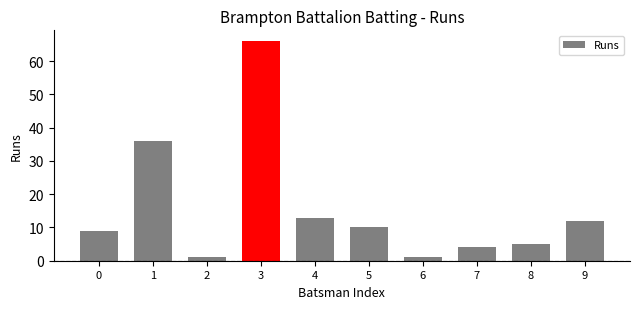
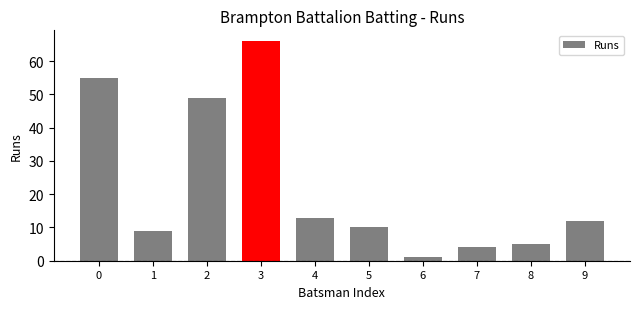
  {
-   "0": 9,
-   "1": 36,
-   "2": 1,
+   "0": 55,
+   "1": 9,
+   "2": 49,
    "3": 66,
    "4": 13,
    "5": 10,
    "6": 1,
    "7": 4,
    "8": 5,
    "9": 12
  }
